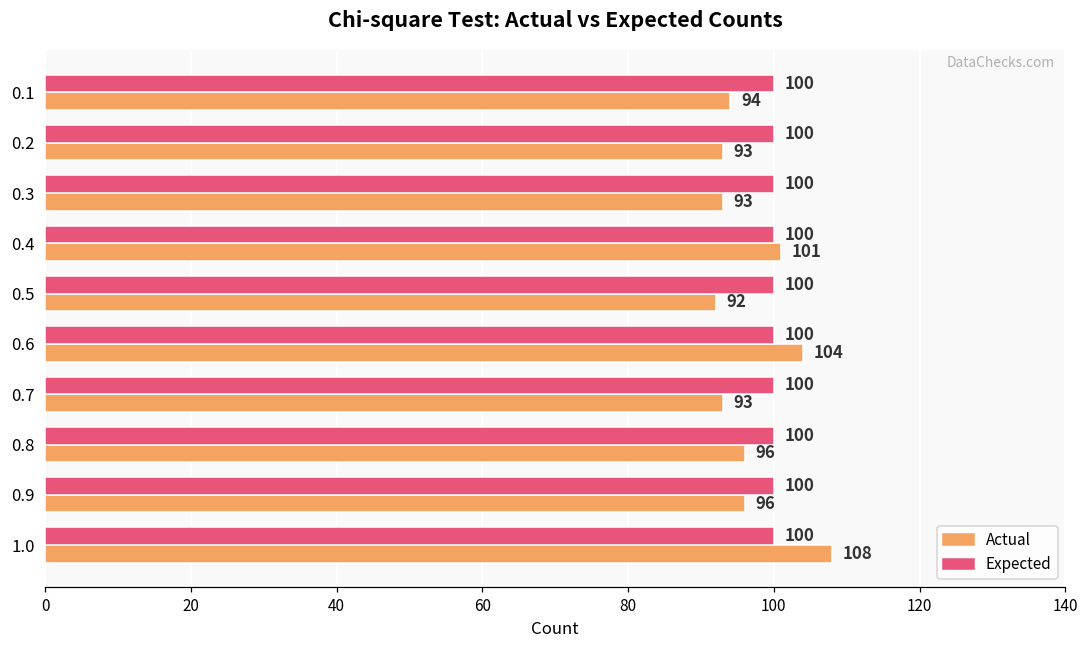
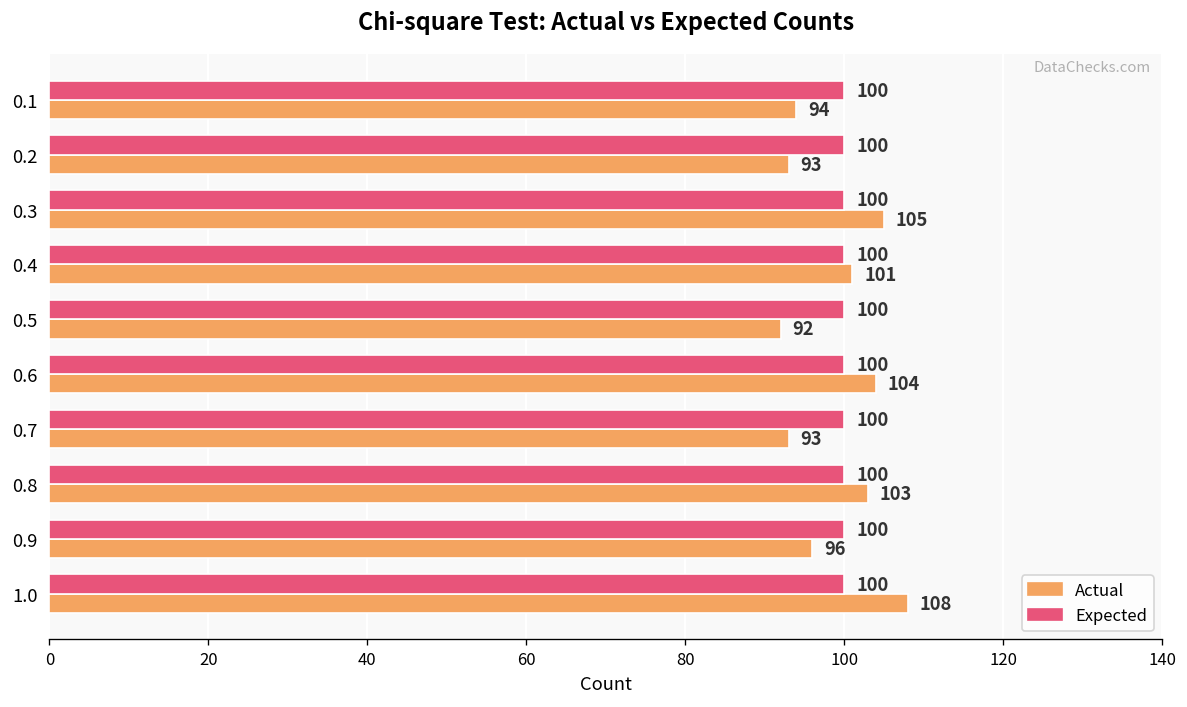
  {
    "Actual": {
      "0.1": 94,
      "0.2": 93,
-     "0.3": 93,
+     "0.3": 105,
      "0.4": 101,
      "0.5": 92,
      "0.6": 104,
      "0.7": 93,
-     "0.8": 96,
+     "0.8": 103,
      "0.9": 96,
      "1.0": 108
    },
    "Expected": {
      "0.1": 100,
      "0.2": 100,
      "0.3": 100,
      "0.4": 100,
      "0.5": 100,
      "0.6": 100,
      "0.7": 100,
      "0.8": 100,
      "0.9": 100,
      "1.0": 100
    }
  }
